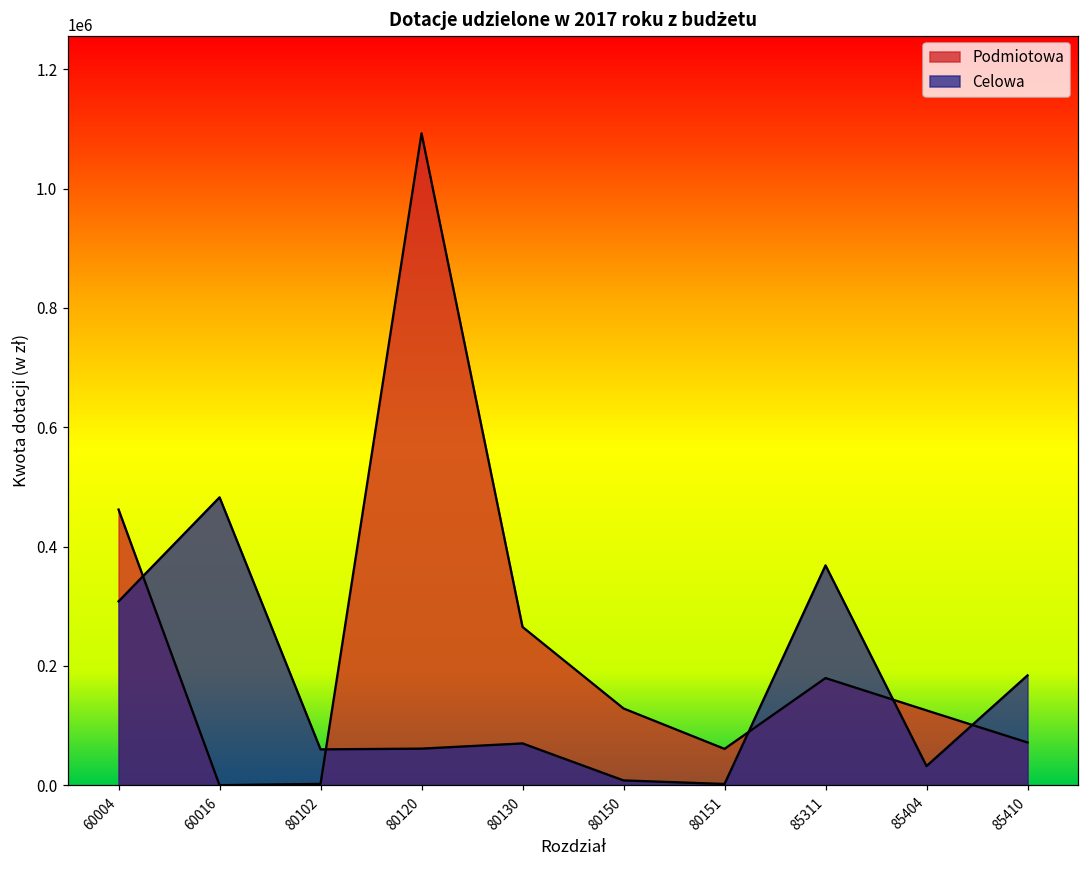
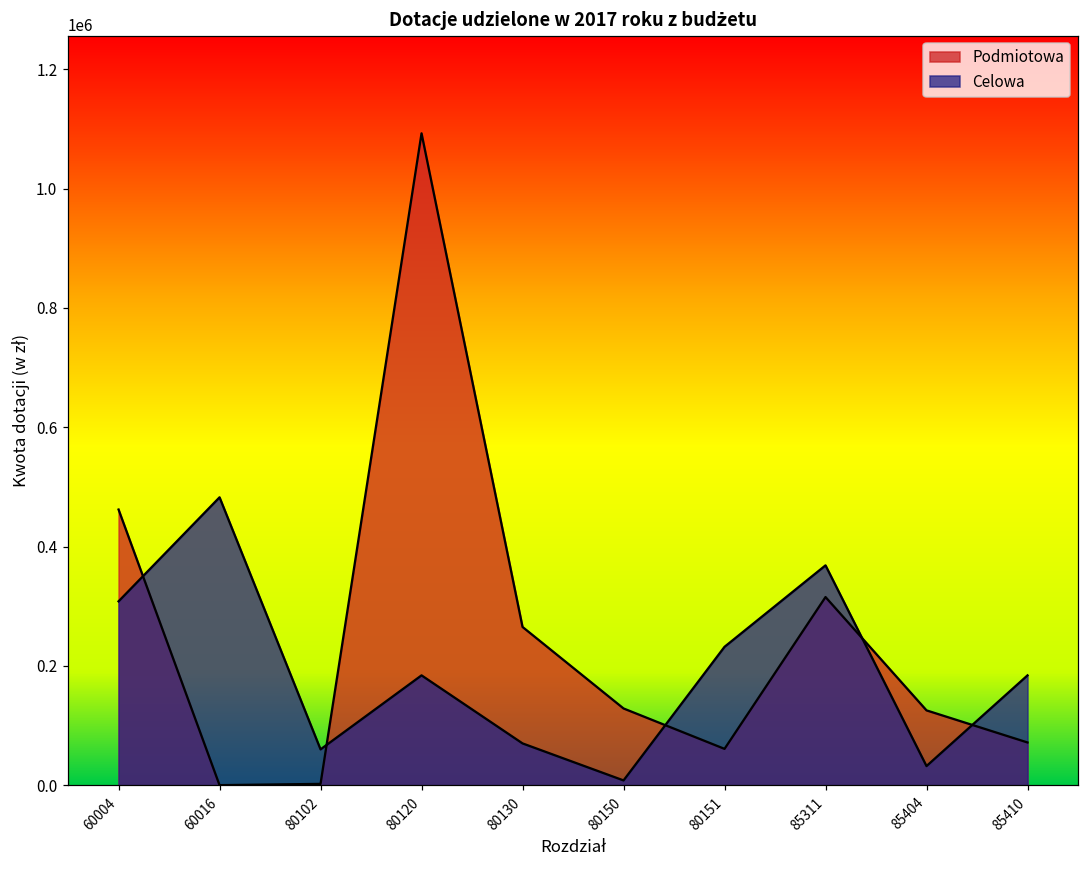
  {
    "Podmiotowa": {
      "60004": 460000,
      "60016": 0,
      "80102": 0,
      "80120": 1090000,
      "80130": 270000,
      "80150": 130000,
      "80151": 60000,
-     "85311": 180000,
+     "85311": 320000,
      "85404": 130000,
      "85410": 70000
    },
    "Celowa": {
      "60004": 310000,
      "60016": 480000,
      "80102": 60000,
-     "80120": 60000,
+     "80120": 180000,
      "80130": 70000,
      "80150": 10000,
-     "80151": 0,
+     "80151": 230000,
      "85311": 370000,
      "85404": 30000,
      "85410": 180000
    }
  }
